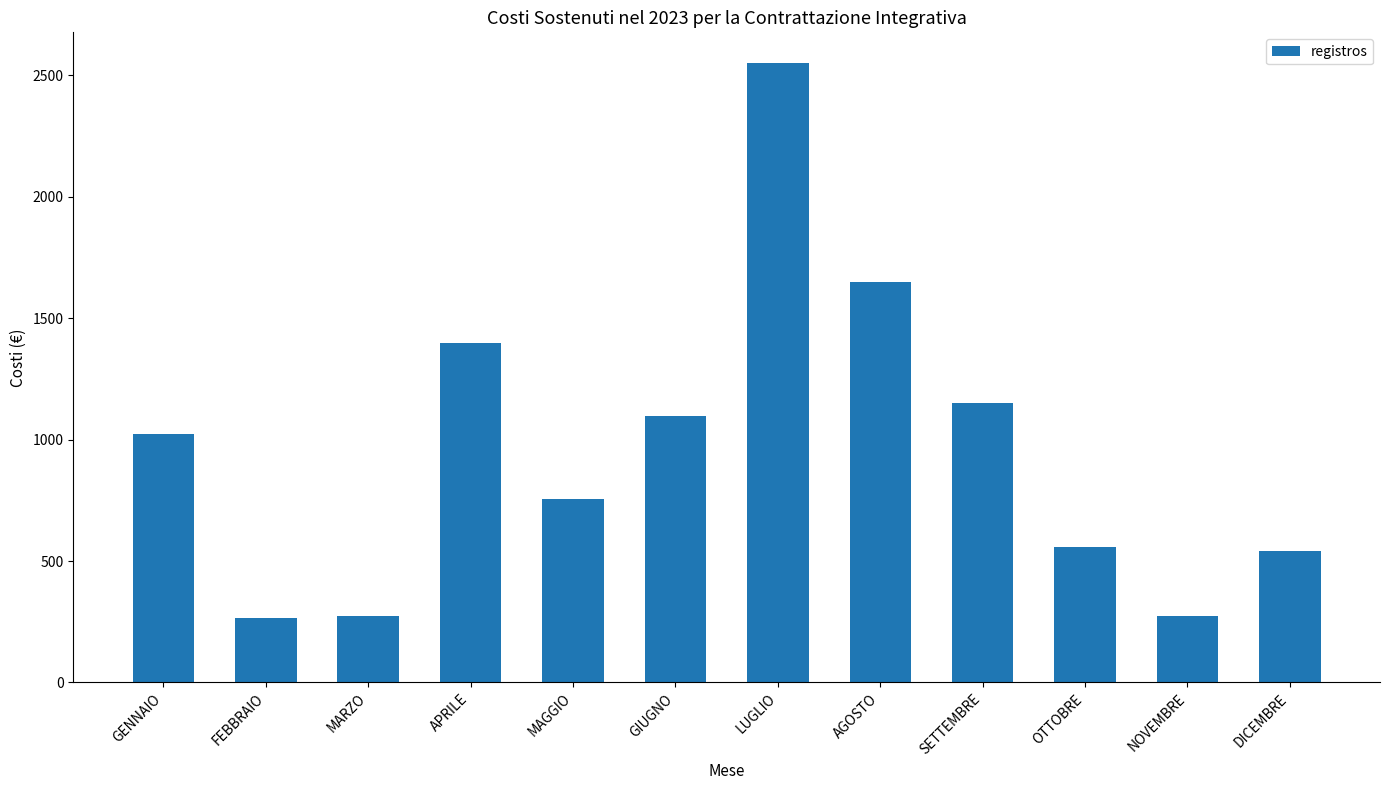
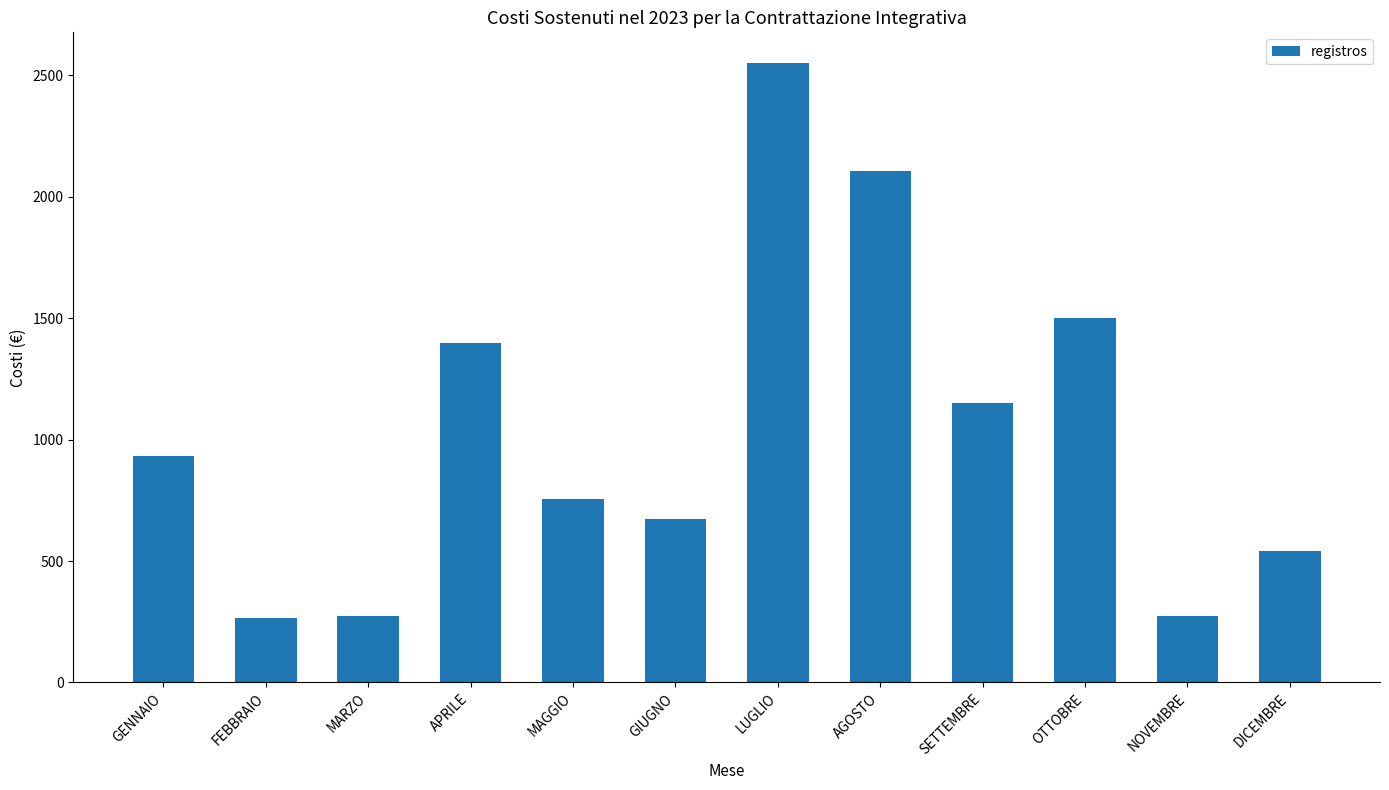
  {
-   "GENNAIO": 1030,
+   "GENNAIO": 930,
    "FEBBRAIO": 260,
    "MARZO": 270,
    "APRILE": 1400,
    "MAGGIO": 750,
-   "GIUGNO": 1100,
+   "GIUGNO": 680,
    "LUGLIO": 2550,
-   "AGOSTO": 1650,
+   "AGOSTO": 2110,
    "SETTEMBRE": 1150,
-   "OTTOBRE": 560,
+   "OTTOBRE": 1500,
    "NOVEMBRE": 280,
    "DICEMBRE": 540
  }
